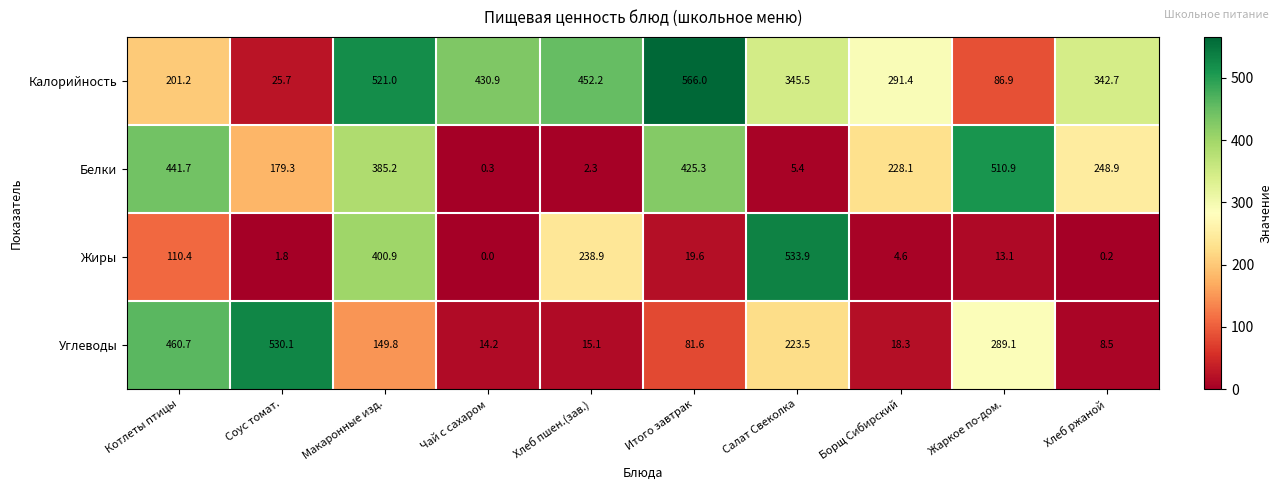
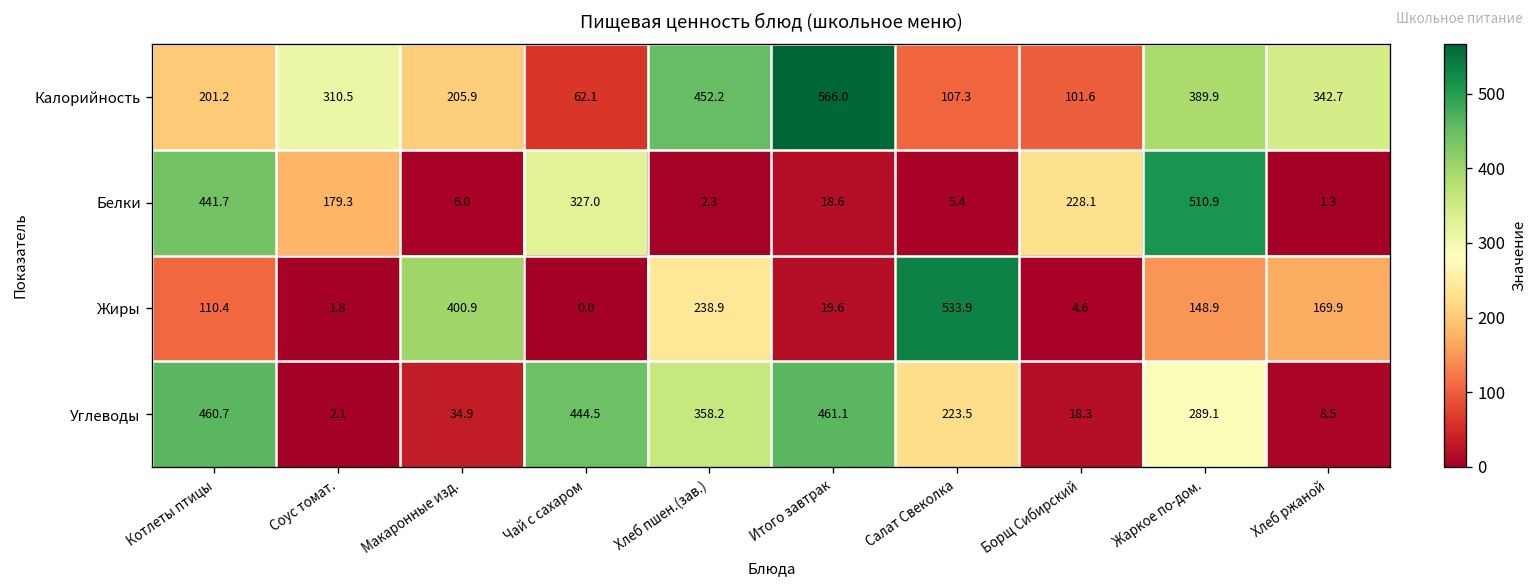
  {
    "Калорийность": {
      "Котлеты птицы": 201.2,
-     "Соус томат.": 25.7,
-     "Макаронные изд.": 521.0,
-     "Чай с сахаром": 430.9,
+     "Соус томат.": 310.5,
+     "Макаронные изд.": 205.9,
+     "Чай с сахаром": 62.1,
      "Хлеб пшен.(зав.)": 452.2,
      "Итого завтрак": 566.0,
-     "Салат Свеколка": 345.5,
-     "Борщ Сибирский": 291.4,
-     "Жаркое по-дом.": 86.9,
+     "Салат Свеколка": 107.3,
+     "Борщ Сибирский": 101.6,
+     "Жаркое по-дом.": 389.9,
      "Хлеб ржаной": 342.7
    },
    "Белки": {
      "Котлеты птицы": 441.7,
      "Соус томат.": 179.3,
-     "Макаронные изд.": 385.2,
-     "Чай с сахаром": 0.3,
+     "Макаронные изд.": 6.0,
+     "Чай с сахаром": 327.0,
      "Хлеб пшен.(зав.)": 2.3,
-     "Итого завтрак": 425.3,
+     "Итого завтрак": 18.6,
      "Салат Свеколка": 5.4,
      "Борщ Сибирский": 228.1,
      "Жаркое по-дом.": 510.9,
-     "Хлеб ржаной": 248.9
+     "Хлеб ржаной": 1.3
    },
    "Жиры": {
      "Котлеты птицы": 110.4,
      "Соус томат.": 1.8,
      "Макаронные изд.": 400.9,
      "Чай с сахаром": 0.0,
      "Хлеб пшен.(зав.)": 238.9,
      "Итого завтрак": 19.6,
      "Салат Свеколка": 533.9,
      "Борщ Сибирский": 4.6,
-     "Жаркое по-дом.": 13.1,
-     "Хлеб ржаной": 0.2
+     "Жаркое по-дом.": 148.9,
+     "Хлеб ржаной": 169.9
    },
    "Углеводы": {
      "Котлеты птицы": 460.7,
-     "Соус томат.": 530.1,
-     "Макаронные изд.": 149.8,
-     "Чай с сахаром": 14.2,
-     "Хлеб пшен.(зав.)": 15.1,
-     "Итого завтрак": 81.6,
+     "Соус томат.": 2.1,
+     "Макаронные изд.": 34.9,
+     "Чай с сахаром": 444.5,
+     "Хлеб пшен.(зав.)": 358.2,
+     "Итого завтрак": 461.1,
      "Салат Свеколка": 223.5,
      "Борщ Сибирский": 18.3,
      "Жаркое по-дом.": 289.1,
      "Хлеб ржаной": 8.5
    }
  }
